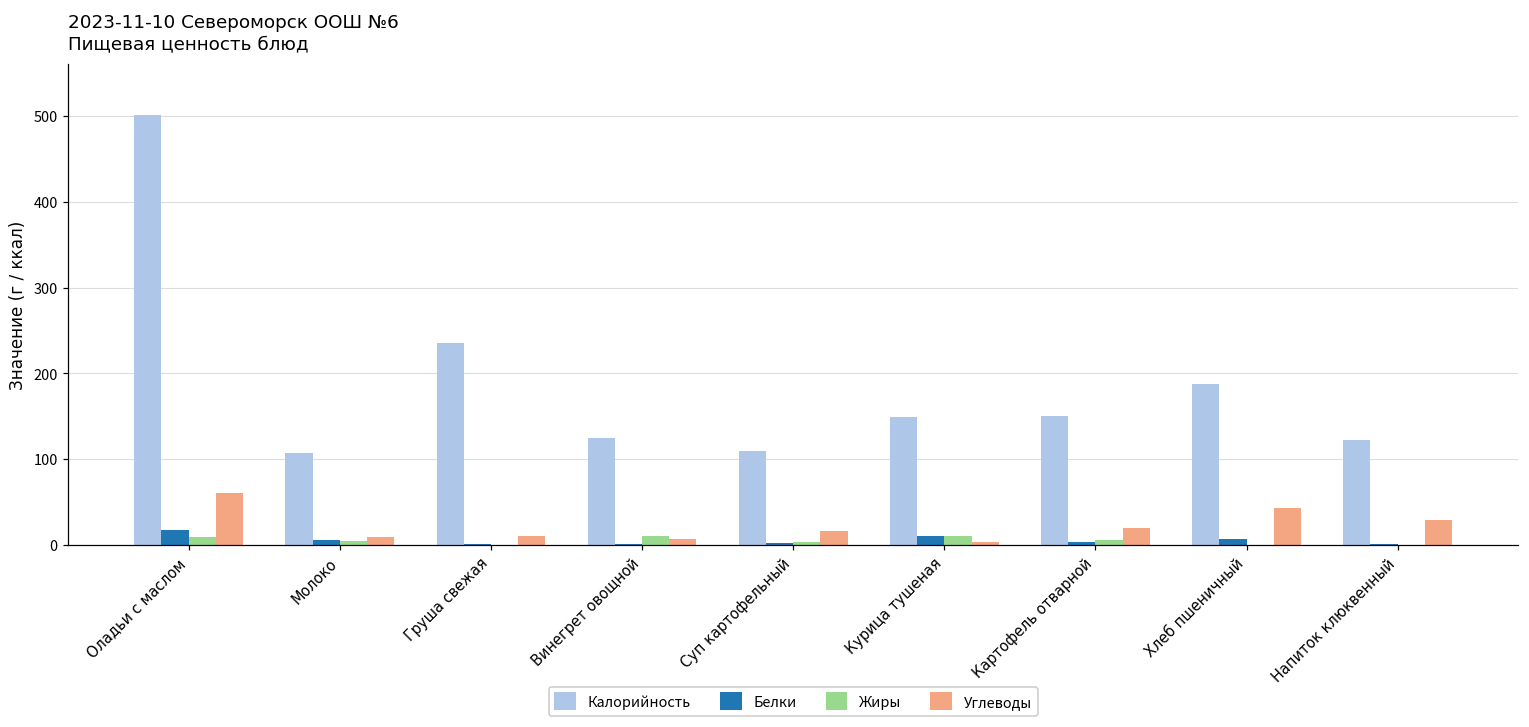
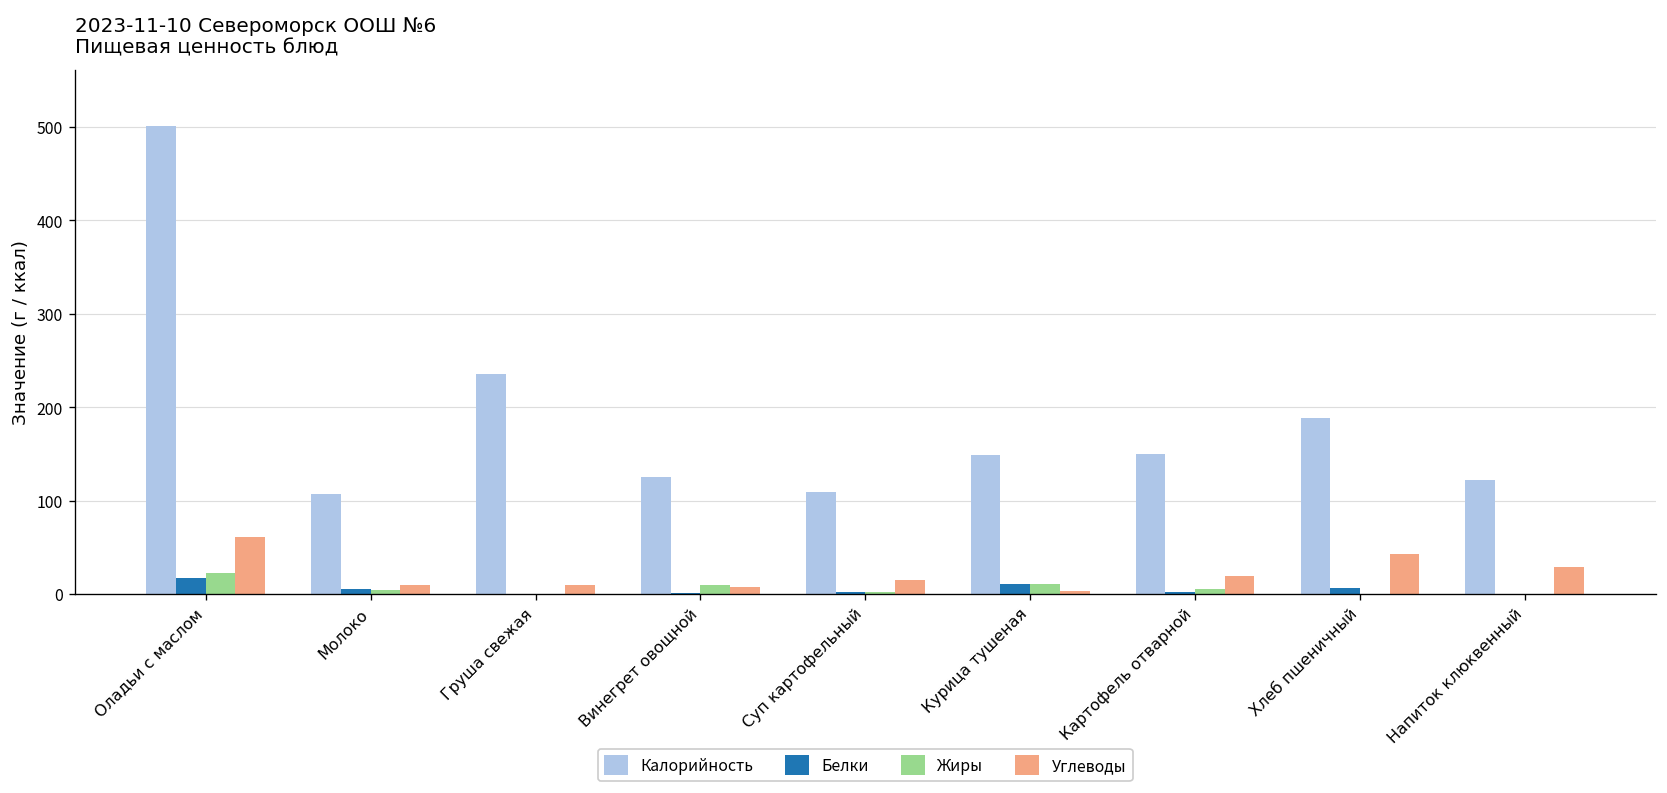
  {
    "Калорийность": {
      "Оладьи с маслом": 500,
      "Молоко": 110,
      "Груша свежая": 240,
      "Винегрет овощной": 130,
      "Суп картофельный": 110,
      "Курица тушеная": 150,
      "Картофель отварной": 150,
      "Хлеб пшеничный": 190,
      "Напиток клюквенный": 120
    },
    "Белки": {
      "Оладьи с маслом": 20,
      "Молоко": 10,
      "Курица тушеная": 10,
      "Хлеб пшеничный": 10
    },
    "Жиры": {
-     "Оладьи с маслом": 10,
+     "Оладьи с маслом": 20,
      "Молоко": 10,
      "Винегрет овощной": 10,
      "Курица тушеная": 10,
      "Картофель отварной": 10
    },
    "Углеводы": {
      "Оладьи с маслом": 60,
      "Молоко": 10,
      "Груша свежая": 10,
      "Винегрет овощной": 10,
      "Суп картофельный": 20,
      "Картофель отварной": 20,
      "Хлеб пшеничный": 40,
      "Напиток клюквенный": 30
    }
  }
